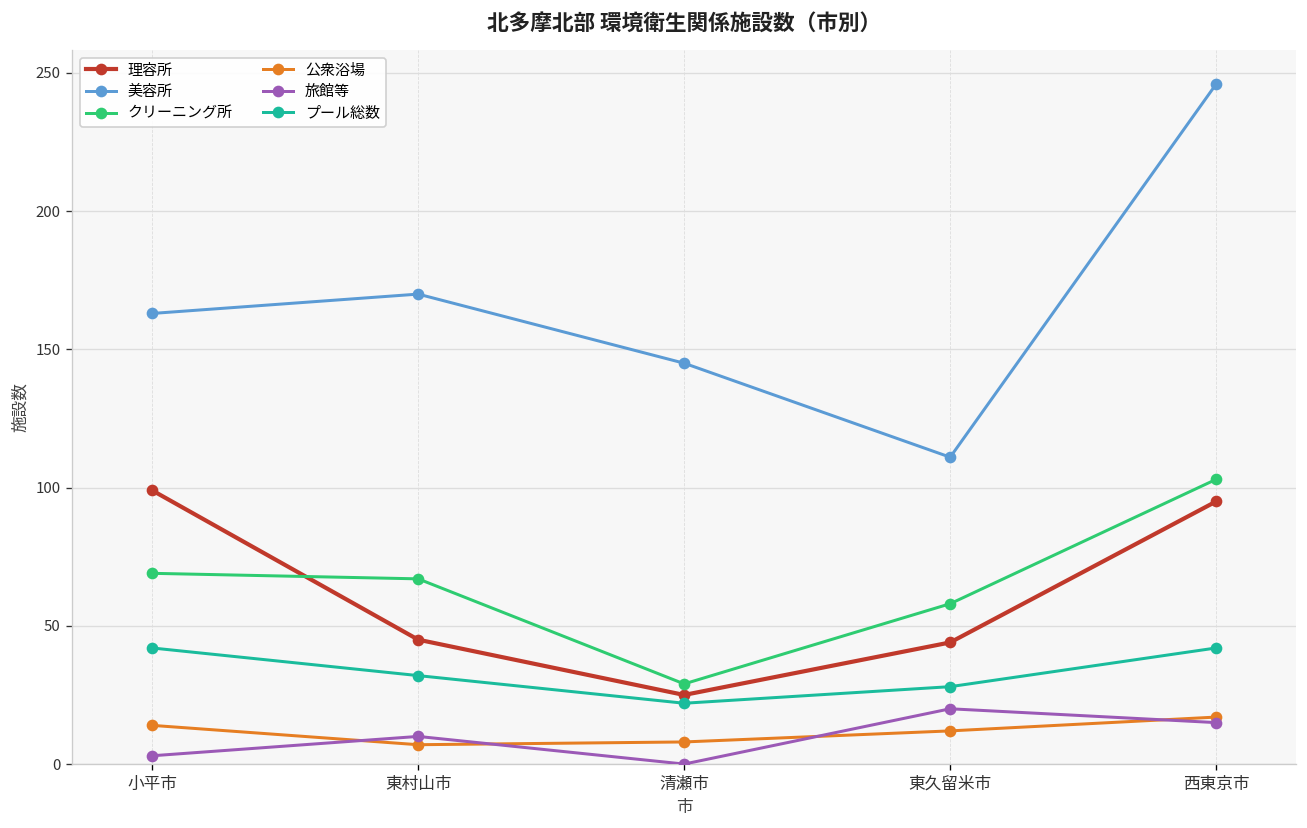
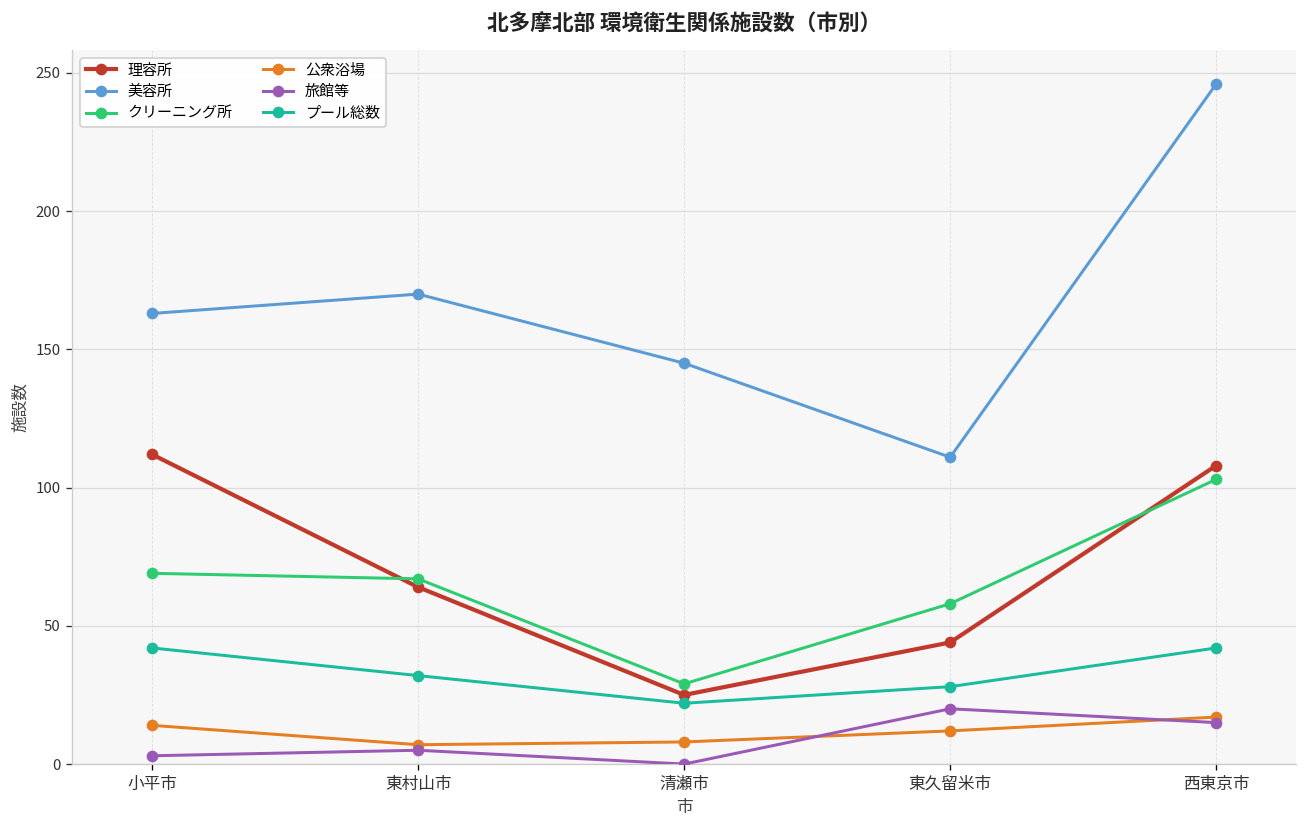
  {
    "理容所": {
-     "小平市": 99,
-     "東村山市": 45,
+     "小平市": 112,
+     "東村山市": 64,
      "清瀬市": 25,
      "東久留米市": 44,
-     "西東京市": 95
+     "西東京市": 108
    },
    "美容所": {
      "小平市": 163,
      "東村山市": 170,
      "清瀬市": 145,
      "東久留米市": 111,
      "西東京市": 246
    },
    "公衆浴場": {
      "小平市": 14,
      "東村山市": 7,
      "清瀬市": 8,
      "東久留米市": 12,
      "西東京市": 17
    },
    "旅館等": {
      "小平市": 3,
-     "東村山市": 10,
+     "東村山市": 5,
      "清瀬市": 0,
      "東久留米市": 20,
      "西東京市": 15
    }
  }
